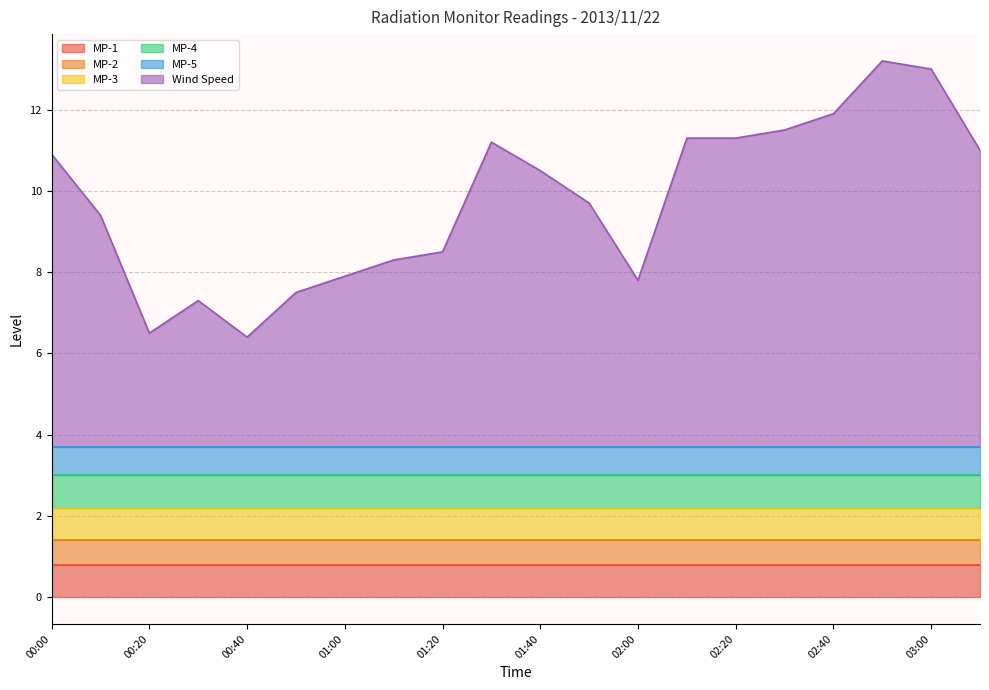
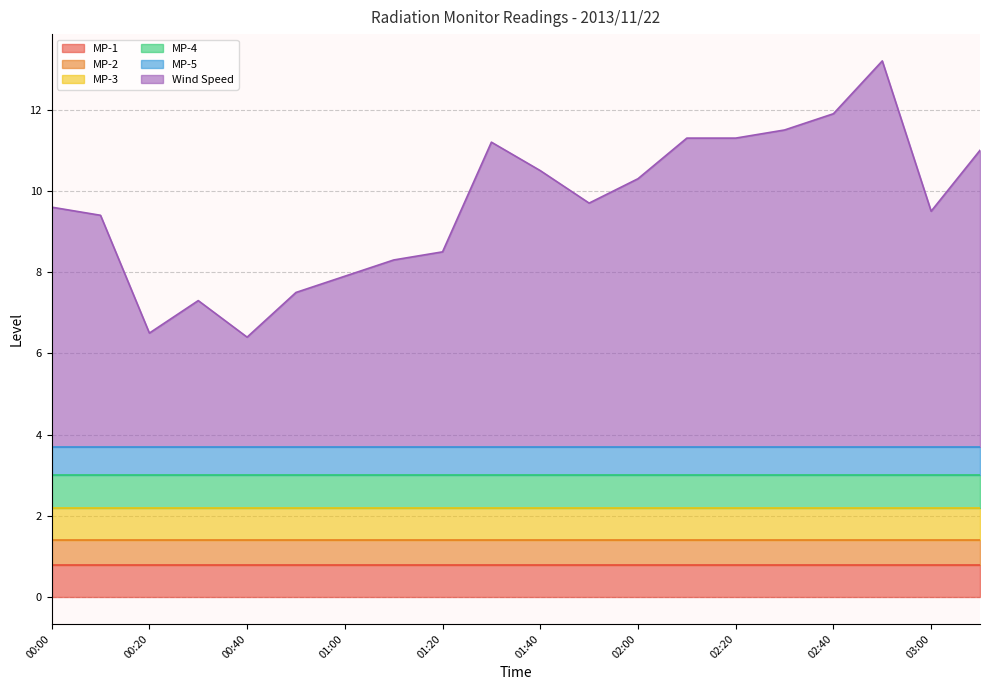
  {
    "MP-3": {
      "00:00": 2.2,
      "00:20": 2.2,
      "00:40": 2.2,
      "01:00": 2.2,
      "01:20": 2.2,
      "01:40": 2.2,
      "02:00": 2.2,
      "02:20": 2.2,
      "02:40": 2.2,
      "03:00": 2.2
    },
    "MP-4": {
      "00:00": 3.0,
      "00:20": 3.0,
      "00:40": 3.0,
      "01:00": 3.0,
      "01:20": 3.0,
      "01:40": 3.0,
      "02:00": 3.0,
      "02:20": 3.0,
      "02:40": 3.0,
      "03:00": 3.0
    },
    "MP-5": {
      "00:00": 3.7,
      "00:20": 3.7,
      "00:40": 3.7,
      "01:00": 3.7,
      "01:20": 3.7,
      "01:40": 3.7,
      "02:00": 3.7,
      "02:20": 3.7,
      "02:40": 3.7,
      "03:00": 3.7
    },
    "Wind Speed": {
-     "00:00": 10.9,
+     "00:00": 9.6,
      "00:20": 6.5,
      "00:40": 6.4,
      "01:00": 7.9,
      "01:20": 8.5,
      "01:40": 10.5,
-     "02:00": 7.8,
+     "02:00": 10.3,
      "02:20": 11.3,
      "02:40": 11.9,
-     "03:00": 13.0
+     "03:00": 9.5
    }
  }
